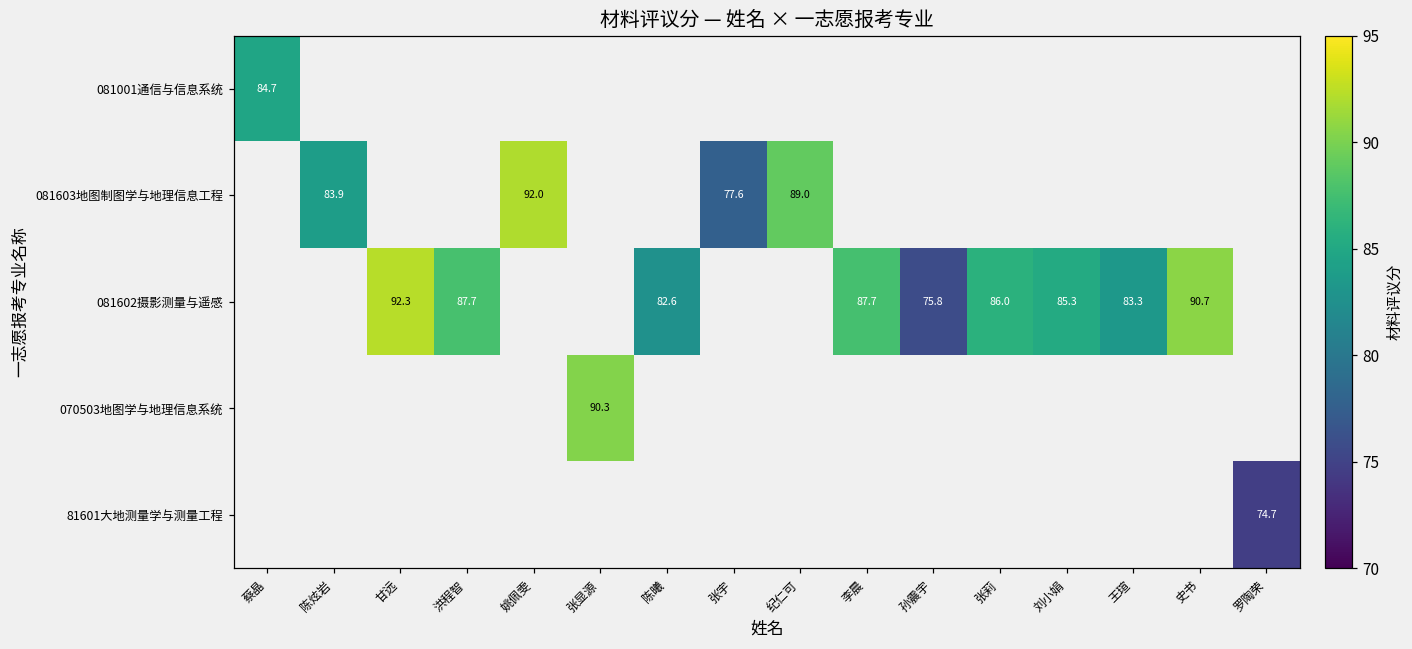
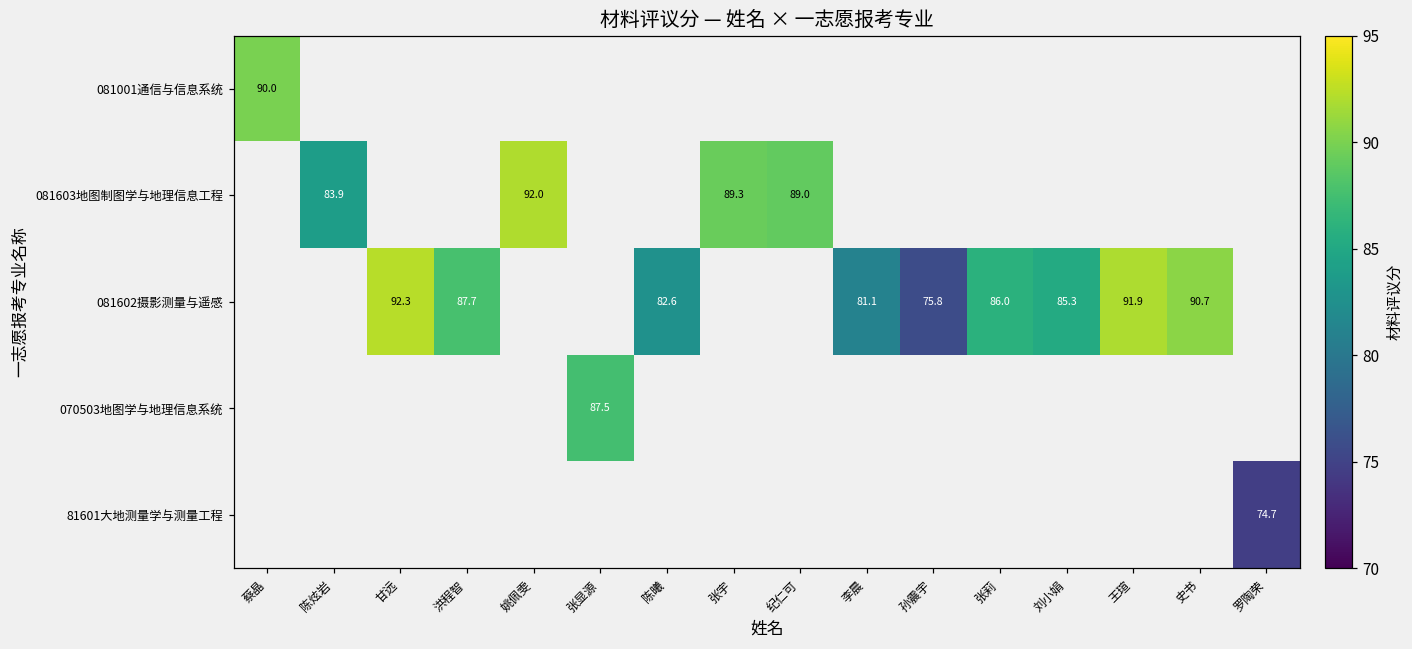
  {
    "081001通信与信息系统": {
-     "蔡晶": 84.7
+     "蔡晶": 90.0
    },
    "081603地图制图学与地理信息工程": {
      "陈炫岩": 83.9,
      "姚佩雯": 92.0,
-     "张宇": 77.6,
+     "张宇": 89.3,
      "纪仁可": 89.0
    },
    "081602摄影测量与遥感": {
      "甘远": 92.3,
      "洪程智": 87.7,
      "陈曦": 82.6,
-     "李晨": 87.7,
+     "李晨": 81.1,
      "孙震宇": 75.8,
      "张莉": 86.0,
      "刘小娟": 85.3,
-     "王瑄": 83.3,
+     "王瑄": 91.9,
      "史书": 90.7
    },
    "070503地图学与地理信息系统": {
-     "张显源": 90.3
+     "张显源": 87.5
    },
    "81601大地测量学与测量工程": {
      "罗陶荣": 74.7
    }
  }
